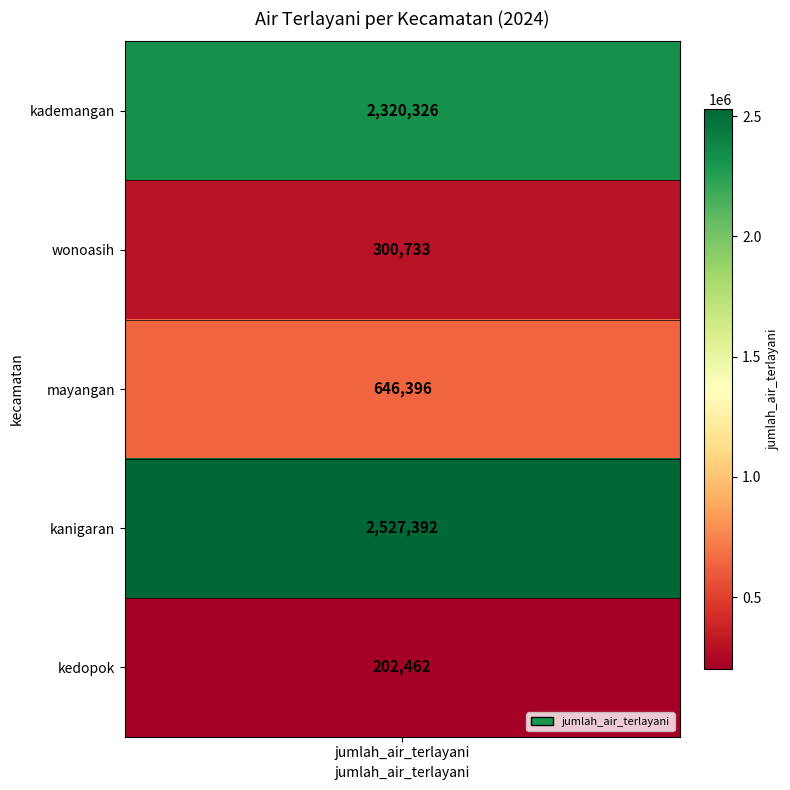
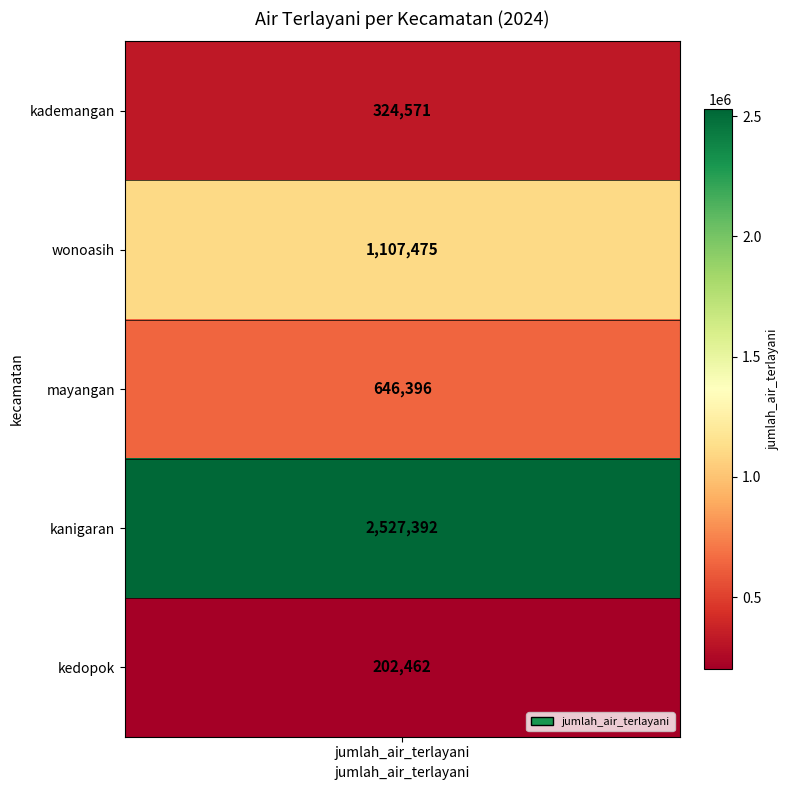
  {
    "kademangan": {
-     "jumlah_air_terlayani": "2,320,326"
+     "jumlah_air_terlayani": "324,571"
    },
    "wonoasih": {
-     "jumlah_air_terlayani": "300,733"
+     "jumlah_air_terlayani": "1,107,475"
    },
    "mayangan": {
      "jumlah_air_terlayani": "646,396"
    },
    "kanigaran": {
      "jumlah_air_terlayani": "2,527,392"
    },
    "kedopok": {
      "jumlah_air_terlayani": "202,462"
    }
  }
